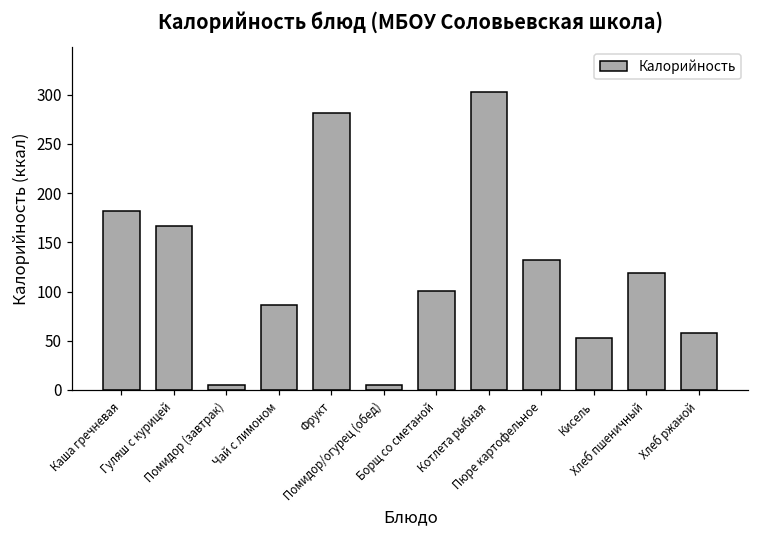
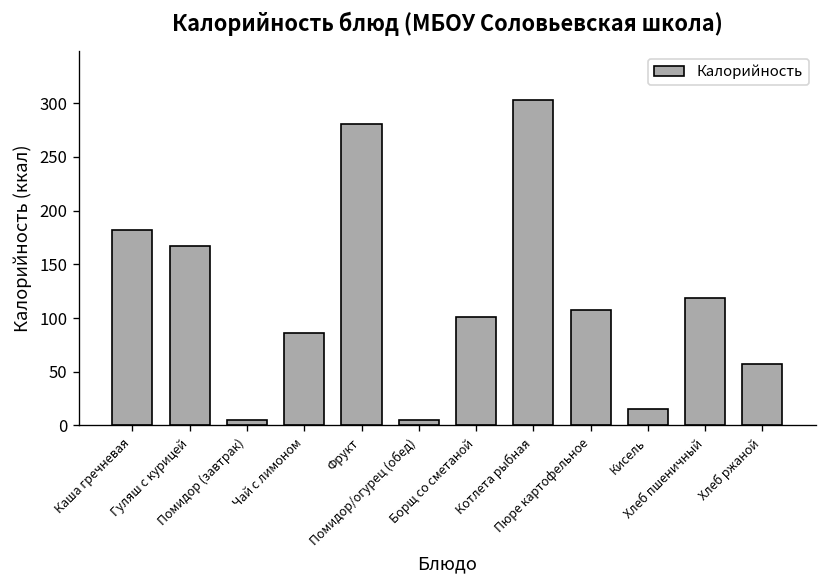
  {
    "Каша гречневая": 180,
    "Гуляш с курицей": 170,
    "Помидор (завтрак)": 10,
    "Чай с лимоном": 90,
    "Фрукт": 280,
    "Помидор/огурец (обед)": 10,
    "Борщ со сметаной": 100,
    "Котлета рыбная": 300,
-   "Пюре картофельное": 130,
-   "Кисель": 50,
+   "Пюре картофельное": 110,
+   "Кисель": 20,
    "Хлеб пшеничный": 120,
    "Хлеб ржаной": 60
  }
